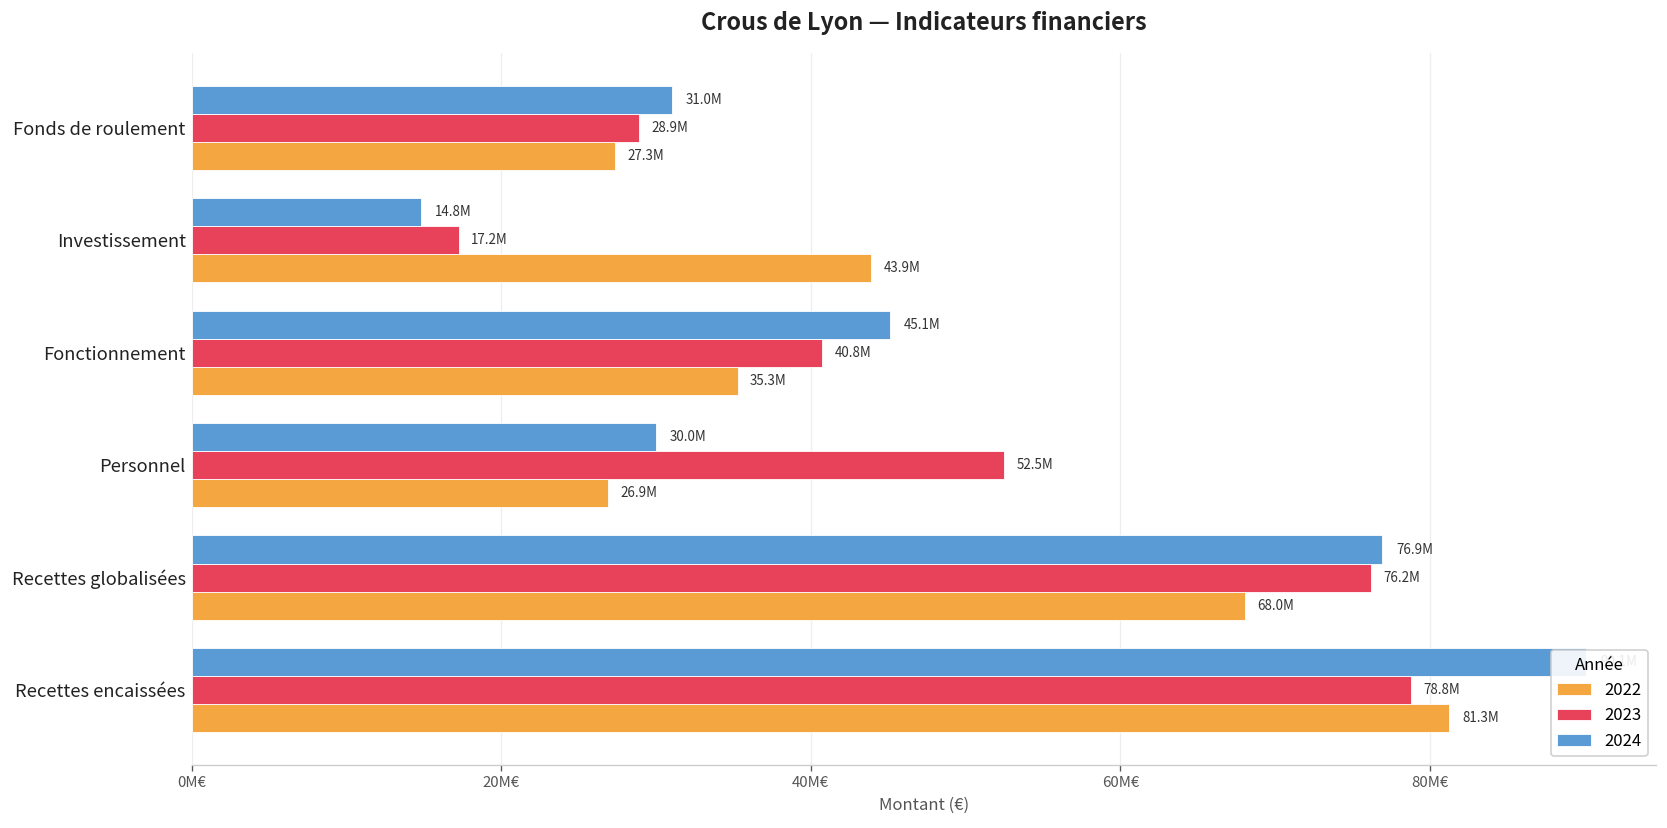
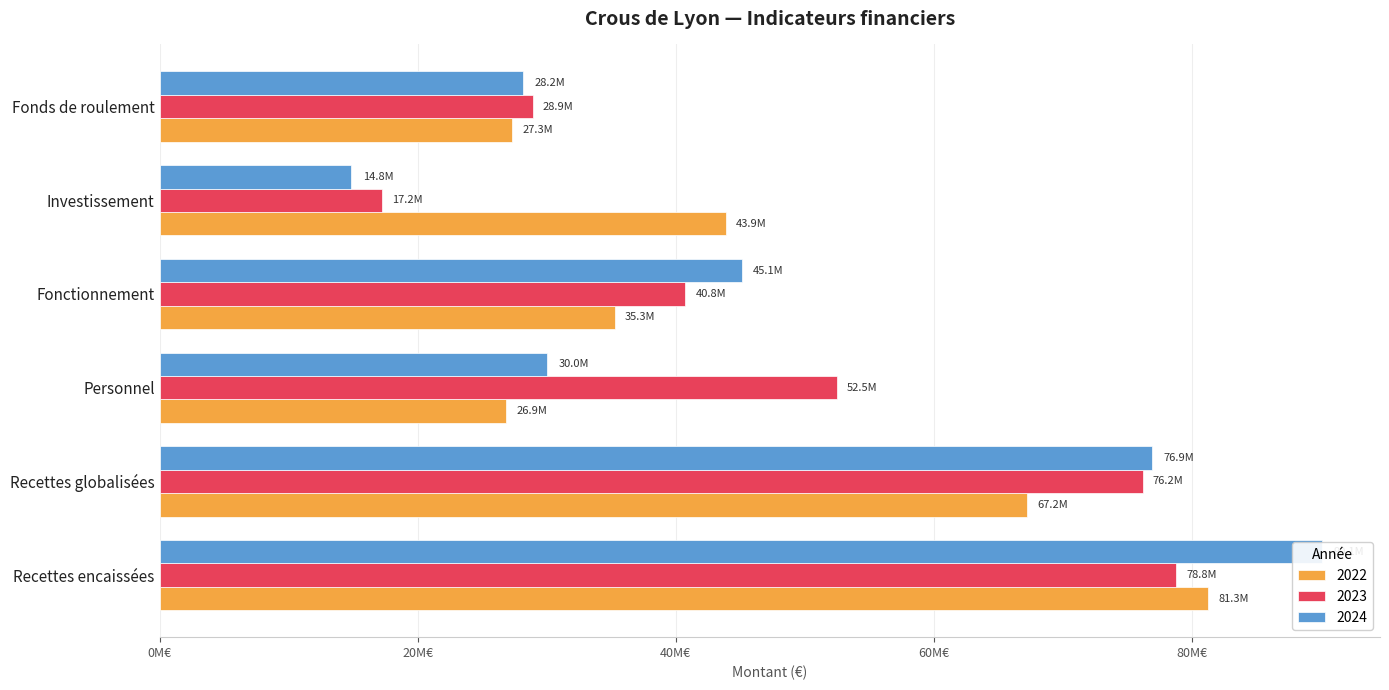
  {
    "2022": {
      "Fonds de roulement": "27.3M",
      "Investissement": "43.9M",
      "Fonctionnement": "35.3M",
      "Personnel": "26.9M",
-     "Recettes globalisées": "68.0M",
+     "Recettes globalisées": "67.2M",
      "Recettes encaissées": "81.3M"
    },
    "2023": {
      "Fonds de roulement": "28.9M",
      "Investissement": "17.2M",
      "Fonctionnement": "40.8M",
      "Personnel": "52.5M",
      "Recettes globalisées": "76.2M",
      "Recettes encaissées": "78.8M"
    },
    "2024": {
-     "Fonds de roulement": "31.0M",
+     "Fonds de roulement": "28.2M",
      "Investissement": "14.8M",
      "Fonctionnement": "45.1M",
      "Personnel": "30.0M",
      "Recettes globalisées": "76.9M"
    }
  }
